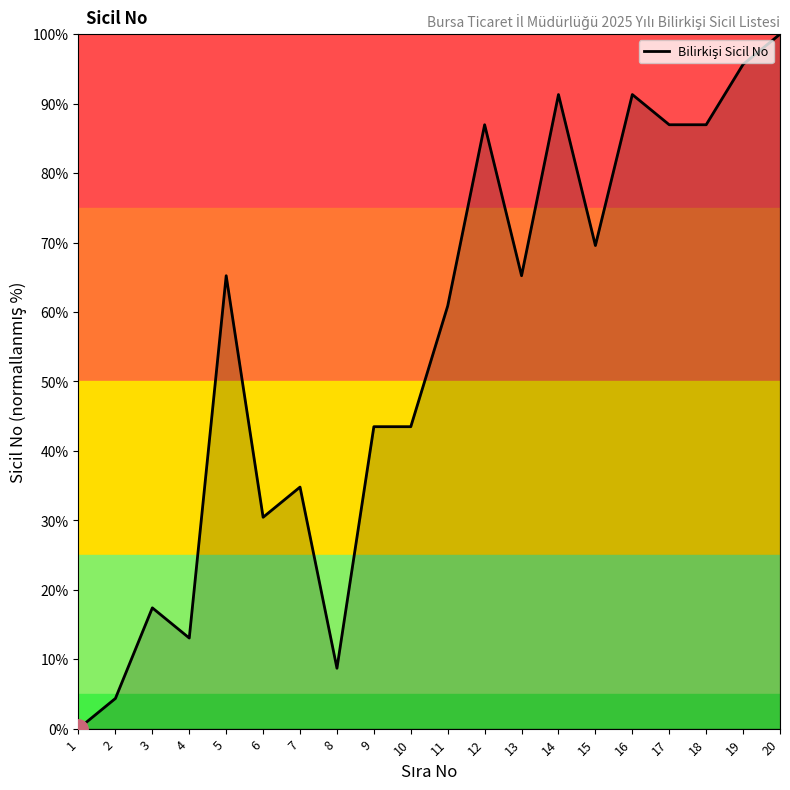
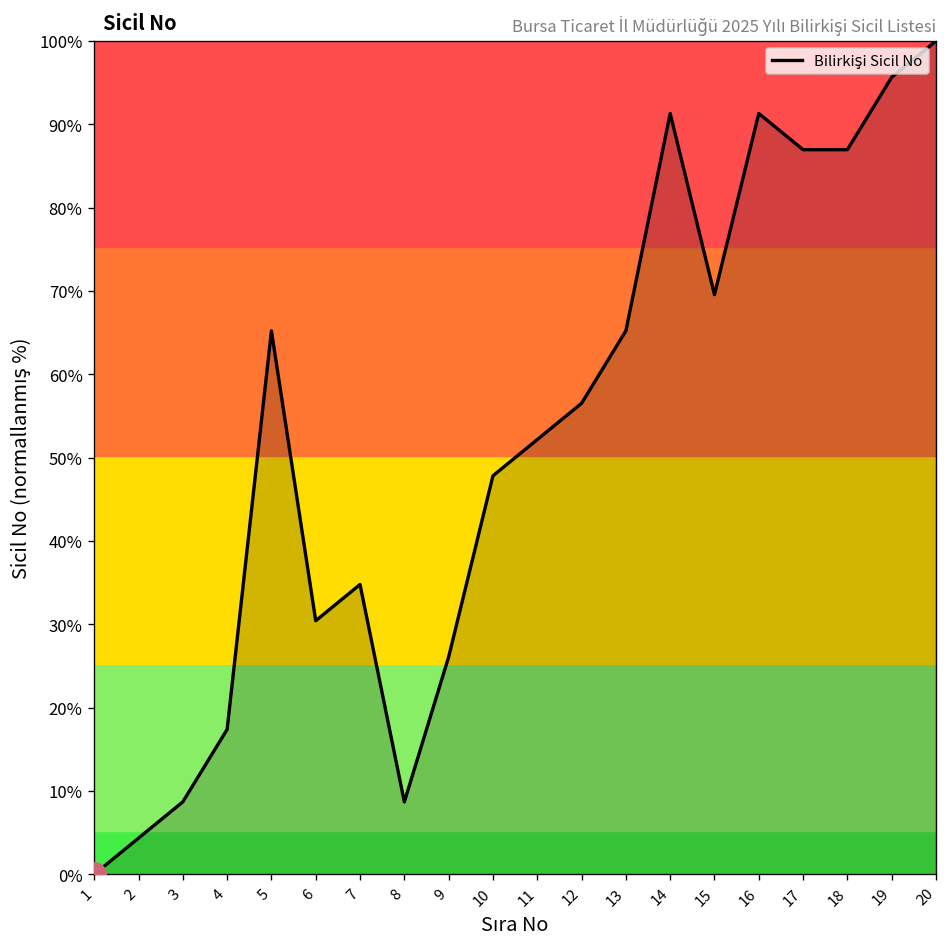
  {
    "Bilirkişi Sicil No": {
      "2": "4%",
-     "3": "17%",
-     "4": "13%",
+     "3": "9%",
+     "4": "17%",
      "5": "65%",
      "6": "30%",
      "7": "35%",
      "8": "9%",
-     "9": "43%",
-     "10": "43%",
-     "11": "61%",
-     "12": "87%",
+     "9": "26%",
+     "10": "48%",
+     "11": "52%",
+     "12": "57%",
      "13": "65%",
      "14": "91%",
      "15": "70%",
      "16": "91%",
      "17": "87%",
      "18": "87%",
      "19": "96%",
      "20": "100%"
    }
  }
